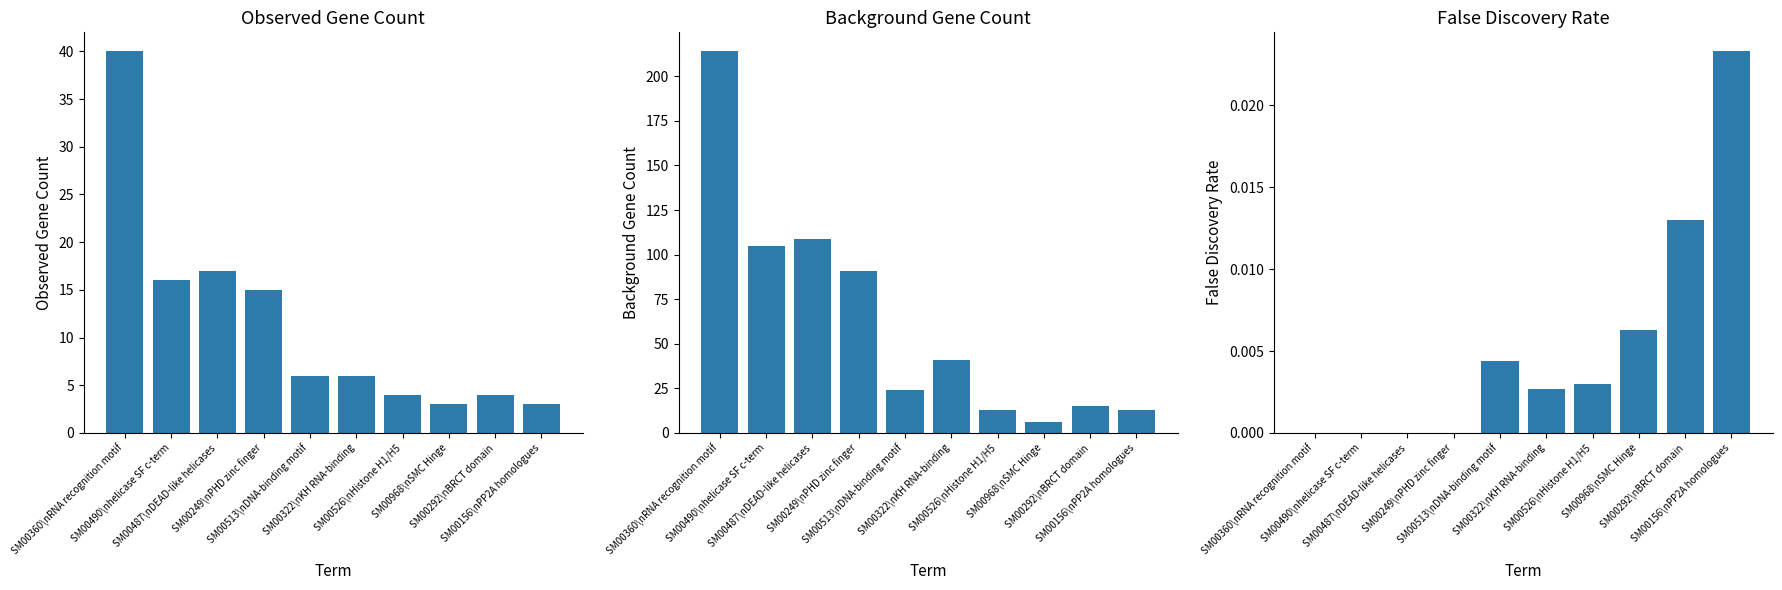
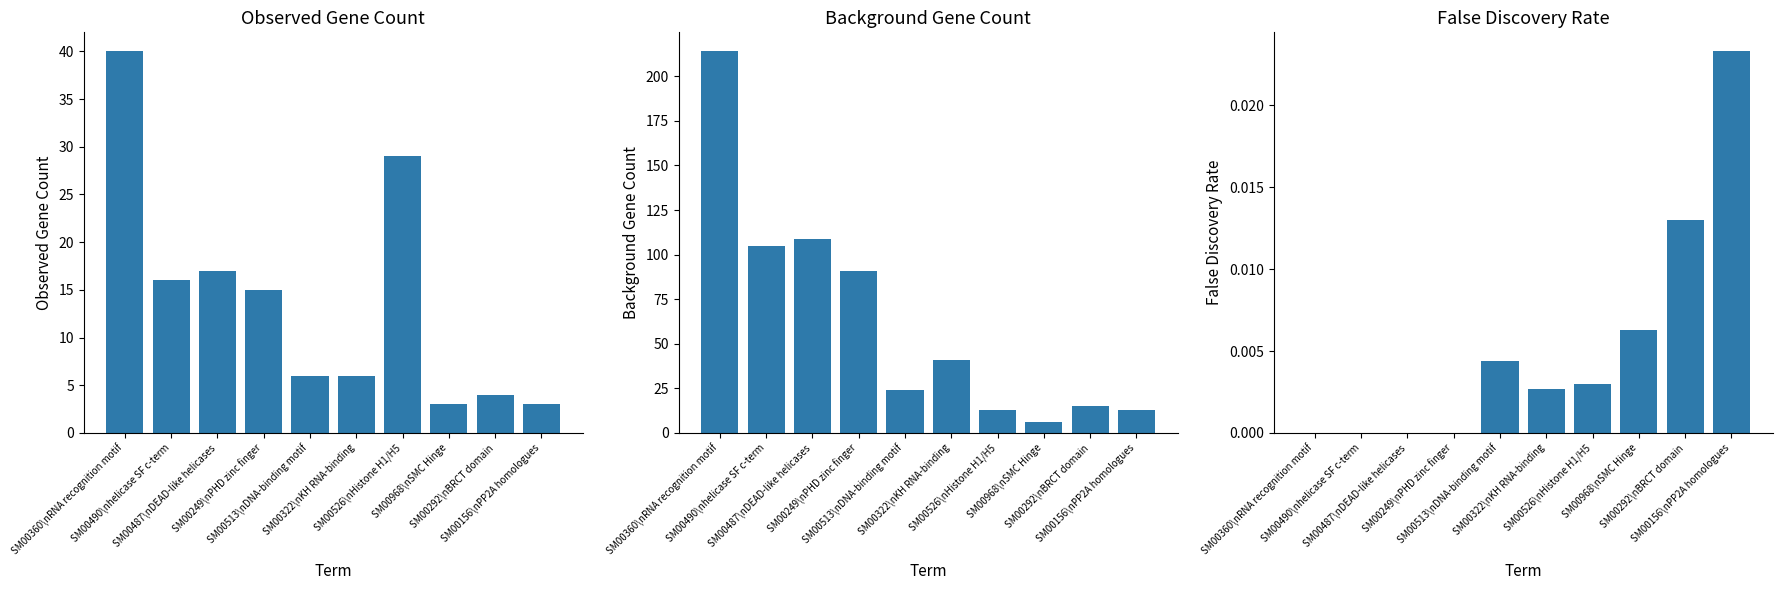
  {
    "Observed Gene Count": {
      "SM00360\\nRNA recognition motif": 40,
      "SM00490\\nhelicase SF c-term": 16,
      "SM00487\\nDEAD-like helicases": 17,
      "SM00249\\nPHD zinc finger": 15,
      "SM00513\\nDNA-binding motif": 6,
      "SM00322\\nKH RNA-binding": 6,
-     "SM00526\\nHistone H1/H5": 4,
+     "SM00526\\nHistone H1/H5": 29,
      "SM00968\\nSMC Hinge": 3,
      "SM00292\\nBRCT domain": 4,
      "SM00156\\nPP2A homologues": 3
    },
    "Background Gene Count": {
      "SM00360\\nRNA recognition motif": 214,
      "SM00490\\nhelicase SF c-term": 105,
      "SM00487\\nDEAD-like helicases": 109,
      "SM00249\\nPHD zinc finger": 91,
      "SM00513\\nDNA-binding motif": 24,
      "SM00322\\nKH RNA-binding": 41,
      "SM00526\\nHistone H1/H5": 13,
      "SM00968\\nSMC Hinge": 6,
      "SM00292\\nBRCT domain": 15,
      "SM00156\\nPP2A homologues": 13
    },
    "False Discovery Rate": {
      "SM00513\\nDNA-binding motif": 0.0044,
      "SM00322\\nKH RNA-binding": 0.0027,
      "SM00526\\nHistone H1/H5": 0.0030,
      "SM00968\\nSMC Hinge": 0.0063,
      "SM00292\\nBRCT domain": 0.0130,
      "SM00156\\nPP2A homologues": 0.0233
    }
  }
